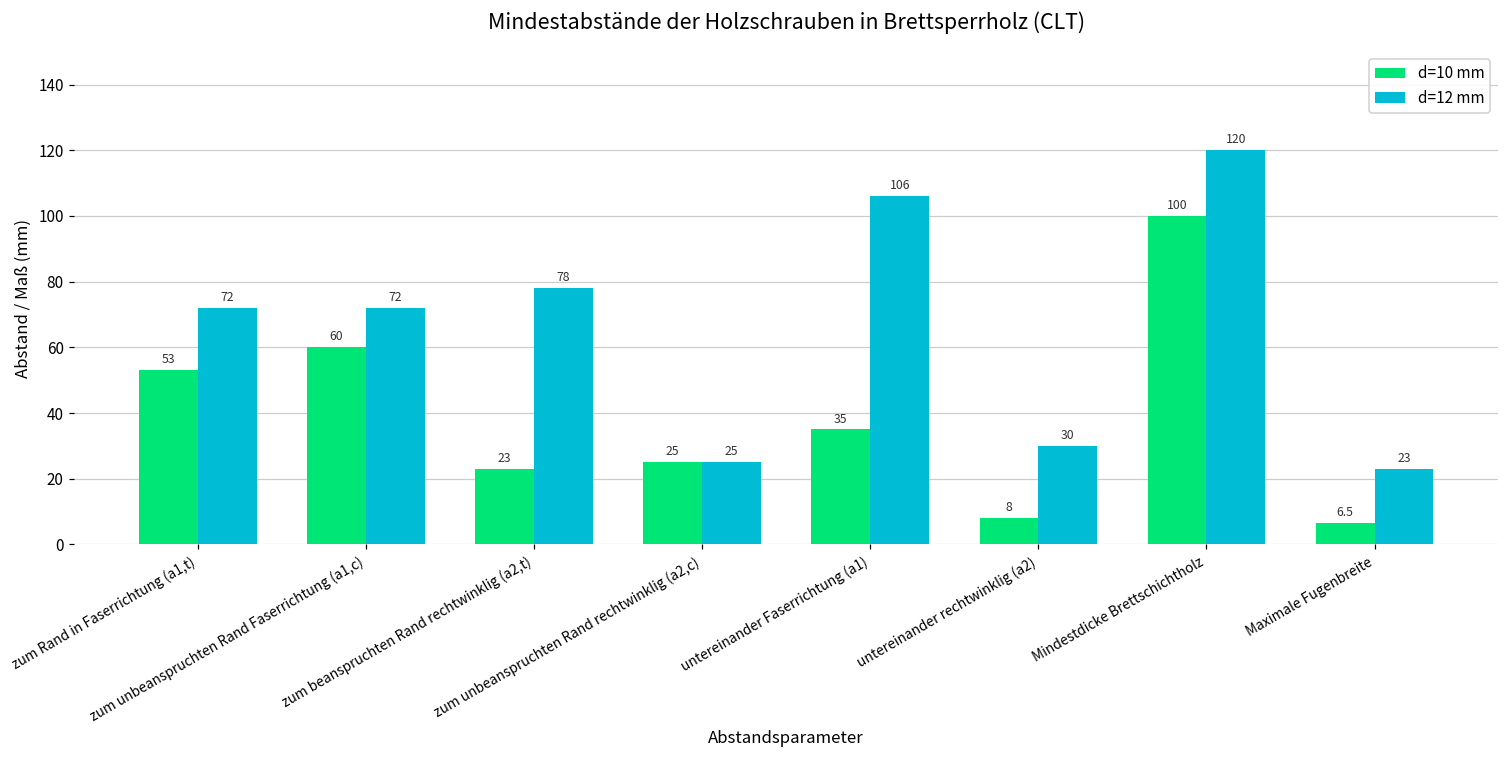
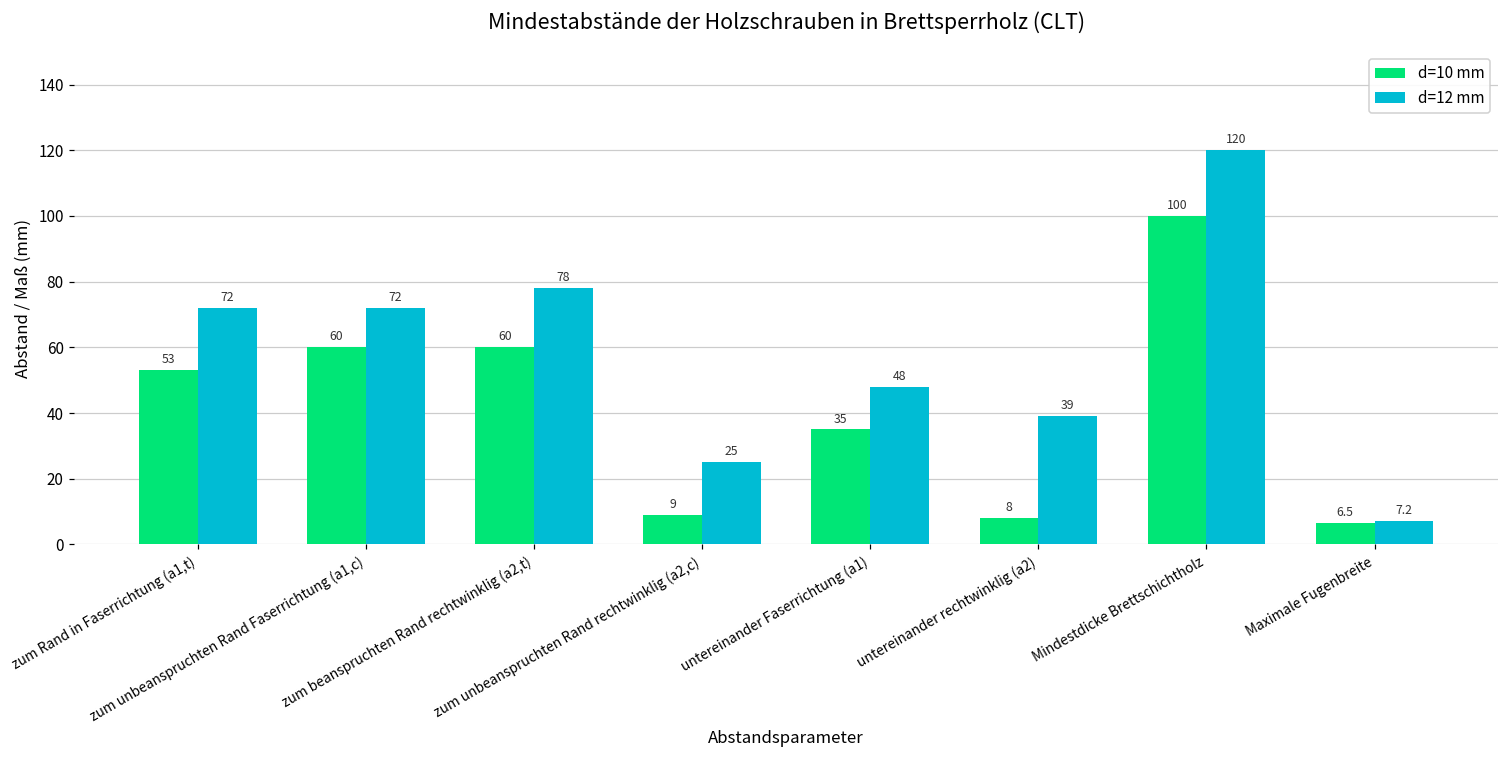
  {
    "d=10 mm": {
      "zum Rand in Faserrichtung (a1,t)": 53,
      "zum unbeanspruchten Rand Faserrichtung (a1,c)": 60,
-     "zum beanspruchten Rand rechtwinklig (a2,t)": 23,
-     "zum unbeanspruchten Rand rechtwinklig (a2,c)": 25,
+     "zum beanspruchten Rand rechtwinklig (a2,t)": 60,
+     "zum unbeanspruchten Rand rechtwinklig (a2,c)": 9,
      "untereinander Faserrichtung (a1)": 35,
      "untereinander rechtwinklig (a2)": 8,
      "Mindestdicke Brettschichtholz": 100,
      "Maximale Fugenbreite": 6.5
    },
    "d=12 mm": {
      "zum Rand in Faserrichtung (a1,t)": 72,
      "zum unbeanspruchten Rand Faserrichtung (a1,c)": 72,
      "zum beanspruchten Rand rechtwinklig (a2,t)": 78,
      "zum unbeanspruchten Rand rechtwinklig (a2,c)": 25,
-     "untereinander Faserrichtung (a1)": 106,
-     "untereinander rechtwinklig (a2)": 30,
+     "untereinander Faserrichtung (a1)": 48,
+     "untereinander rechtwinklig (a2)": 39,
      "Mindestdicke Brettschichtholz": 120,
-     "Maximale Fugenbreite": 23
+     "Maximale Fugenbreite": 7.2
    }
  }
